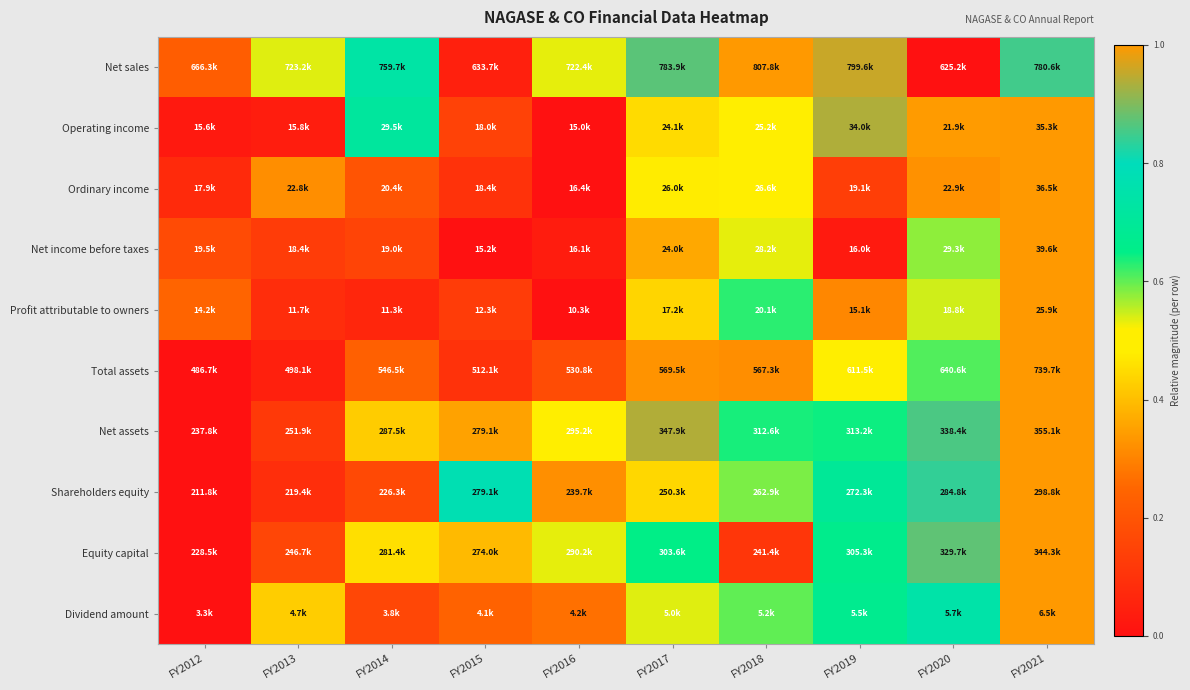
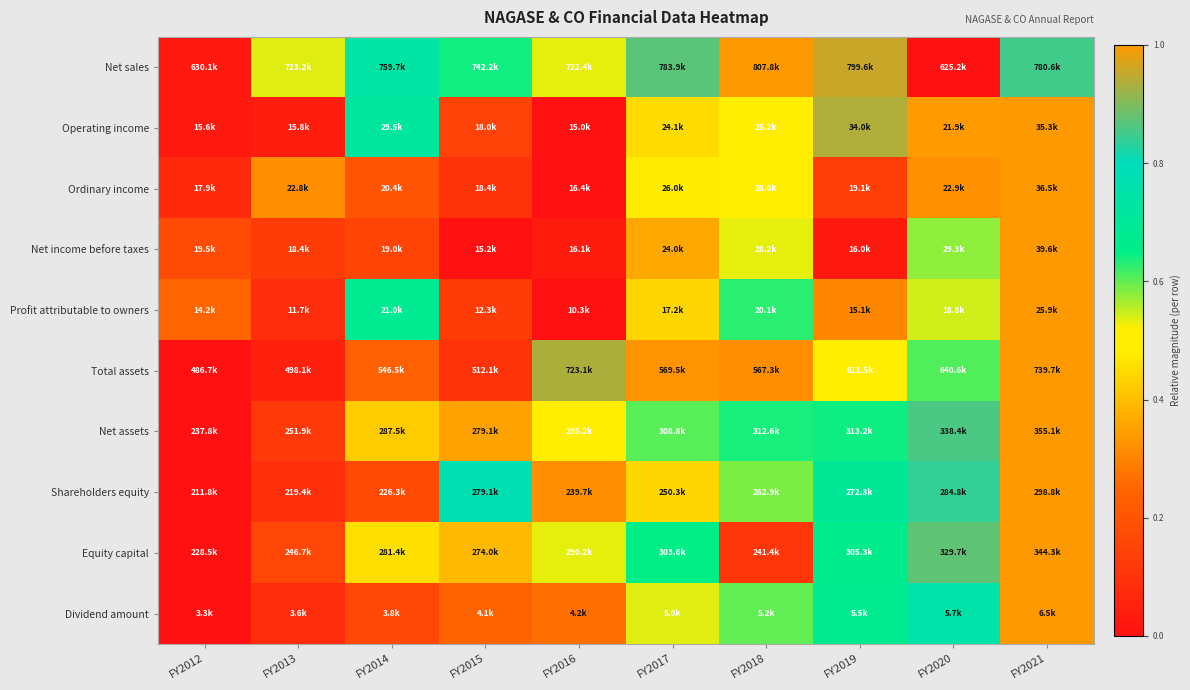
  {
    "Net sales": {
-     "FY2012": "666.3k",
+     "FY2012": "630.1k",
      "FY2013": "723.2k",
      "FY2014": "759.7k",
-     "FY2015": "633.7k",
+     "FY2015": "742.2k",
      "FY2016": "722.4k",
      "FY2017": "783.9k",
      "FY2018": "807.8k",
      "FY2019": "799.6k",
      "FY2020": "625.2k",
      "FY2021": "780.6k"
    },
    "Operating income": {
      "FY2012": "15.6k",
      "FY2013": "15.8k",
      "FY2014": "29.5k",
      "FY2015": "18.0k",
      "FY2016": "15.0k",
      "FY2017": "24.1k",
      "FY2018": "25.2k",
      "FY2019": "34.0k",
      "FY2020": "21.9k",
      "FY2021": "35.3k"
    },
    "Ordinary income": {
      "FY2012": "17.9k",
      "FY2013": "22.8k",
      "FY2014": "20.4k",
      "FY2015": "18.4k",
      "FY2016": "16.4k",
      "FY2017": "26.0k",
      "FY2018": "26.6k",
      "FY2019": "19.1k",
      "FY2020": "22.9k",
      "FY2021": "36.5k"
    },
    "Net income before taxes": {
      "FY2012": "19.5k",
      "FY2013": "18.4k",
      "FY2014": "19.0k",
      "FY2015": "15.2k",
      "FY2016": "16.1k",
      "FY2017": "24.0k",
      "FY2018": "28.2k",
      "FY2019": "16.0k",
      "FY2020": "29.3k",
      "FY2021": "39.6k"
    },
    "Profit attributable to owners": {
      "FY2012": "14.2k",
      "FY2013": "11.7k",
-     "FY2014": "11.3k",
+     "FY2014": "21.0k",
      "FY2015": "12.3k",
      "FY2016": "10.3k",
      "FY2017": "17.2k",
      "FY2018": "20.1k",
      "FY2019": "15.1k",
      "FY2020": "18.8k",
      "FY2021": "25.9k"
    },
    "Total assets": {
      "FY2012": "486.7k",
      "FY2013": "498.1k",
      "FY2014": "546.5k",
      "FY2015": "512.1k",
-     "FY2016": "530.8k",
+     "FY2016": "723.1k",
      "FY2017": "569.5k",
      "FY2018": "567.3k",
      "FY2019": "611.5k",
      "FY2020": "640.6k",
      "FY2021": "739.7k"
    },
    "Net assets": {
      "FY2012": "237.8k",
      "FY2013": "251.9k",
      "FY2014": "287.5k",
      "FY2015": "279.1k",
      "FY2016": "295.2k",
-     "FY2017": "347.9k",
+     "FY2017": "308.8k",
      "FY2018": "312.6k",
      "FY2019": "313.2k",
      "FY2020": "338.4k",
      "FY2021": "355.1k"
    },
    "Shareholders equity": {
      "FY2012": "211.8k",
      "FY2013": "219.4k",
      "FY2014": "226.3k",
      "FY2015": "279.1k",
      "FY2016": "239.7k",
      "FY2017": "250.3k",
      "FY2018": "262.9k",
      "FY2019": "272.3k",
      "FY2020": "284.8k",
      "FY2021": "298.8k"
    },
    "Equity capital": {
      "FY2012": "228.5k",
      "FY2013": "246.7k",
      "FY2014": "281.4k",
      "FY2015": "274.0k",
      "FY2016": "290.2k",
      "FY2017": "303.6k",
      "FY2018": "241.4k",
      "FY2019": "305.3k",
      "FY2020": "329.7k",
      "FY2021": "344.3k"
    },
    "Dividend amount": {
      "FY2012": "3.3k",
-     "FY2013": "4.7k",
+     "FY2013": "3.6k",
      "FY2014": "3.8k",
      "FY2015": "4.1k",
      "FY2016": "4.2k",
      "FY2017": "5.0k",
      "FY2018": "5.2k",
      "FY2019": "5.5k",
      "FY2020": "5.7k",
      "FY2021": "6.5k"
    }
  }
